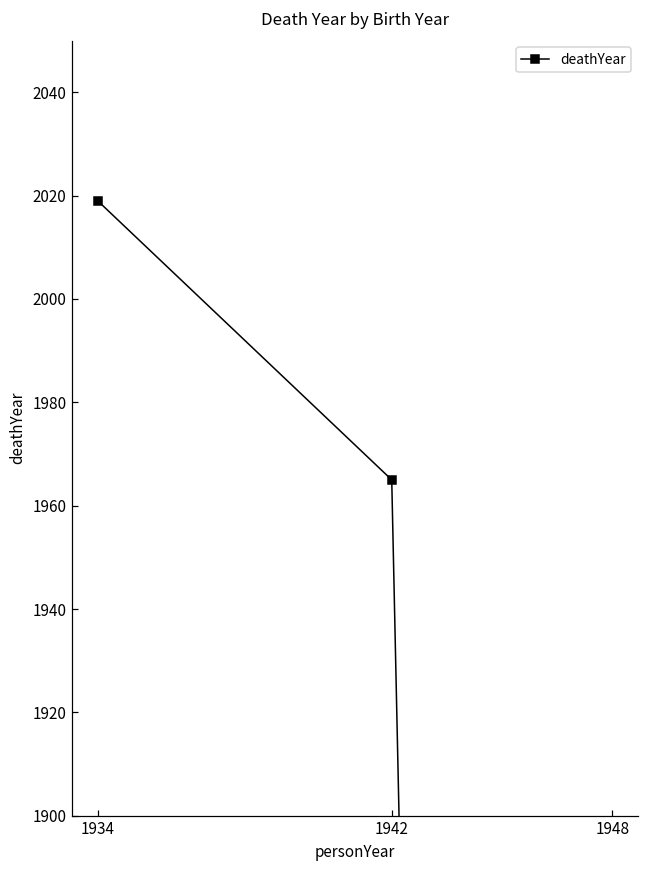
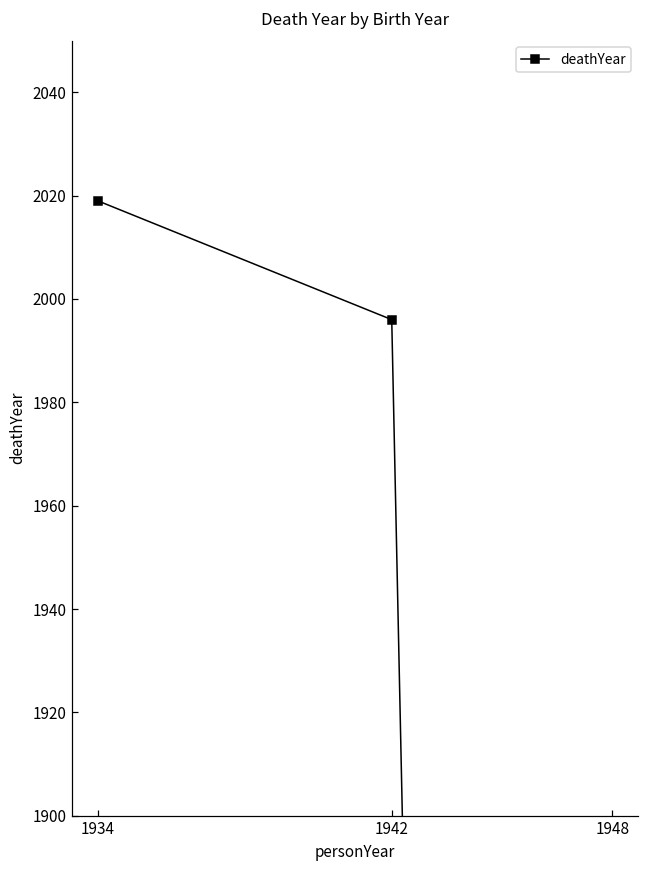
  {
    "1934": 2019,
-   "1942": 1965
+   "1942": 1996
  }
